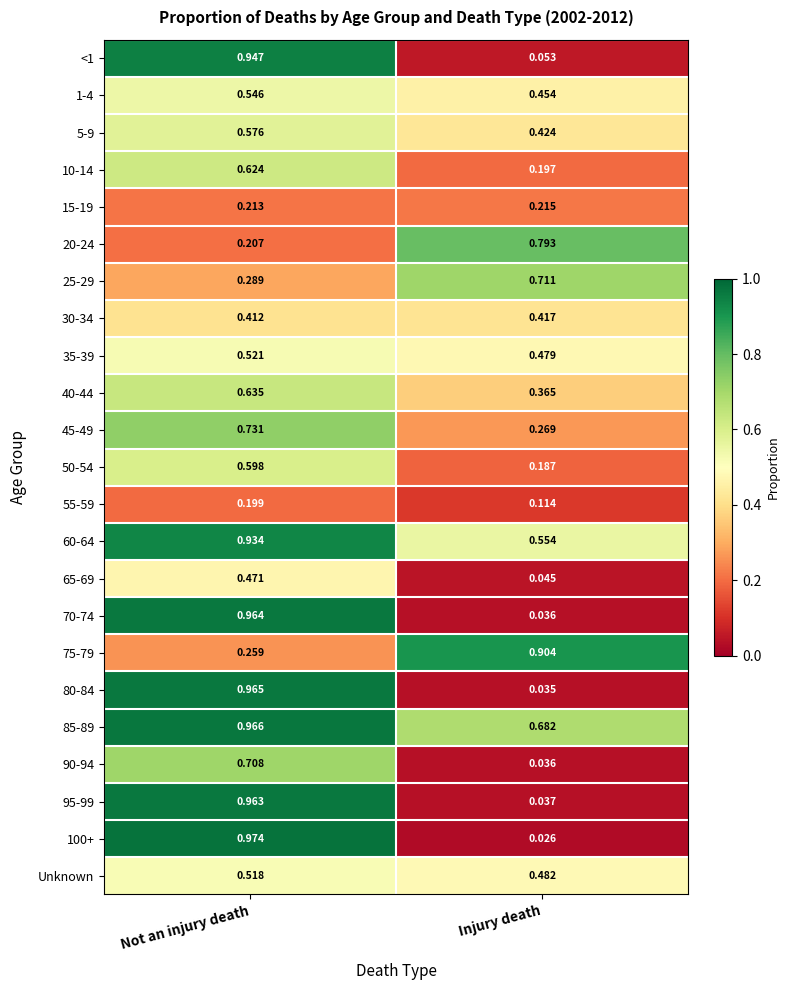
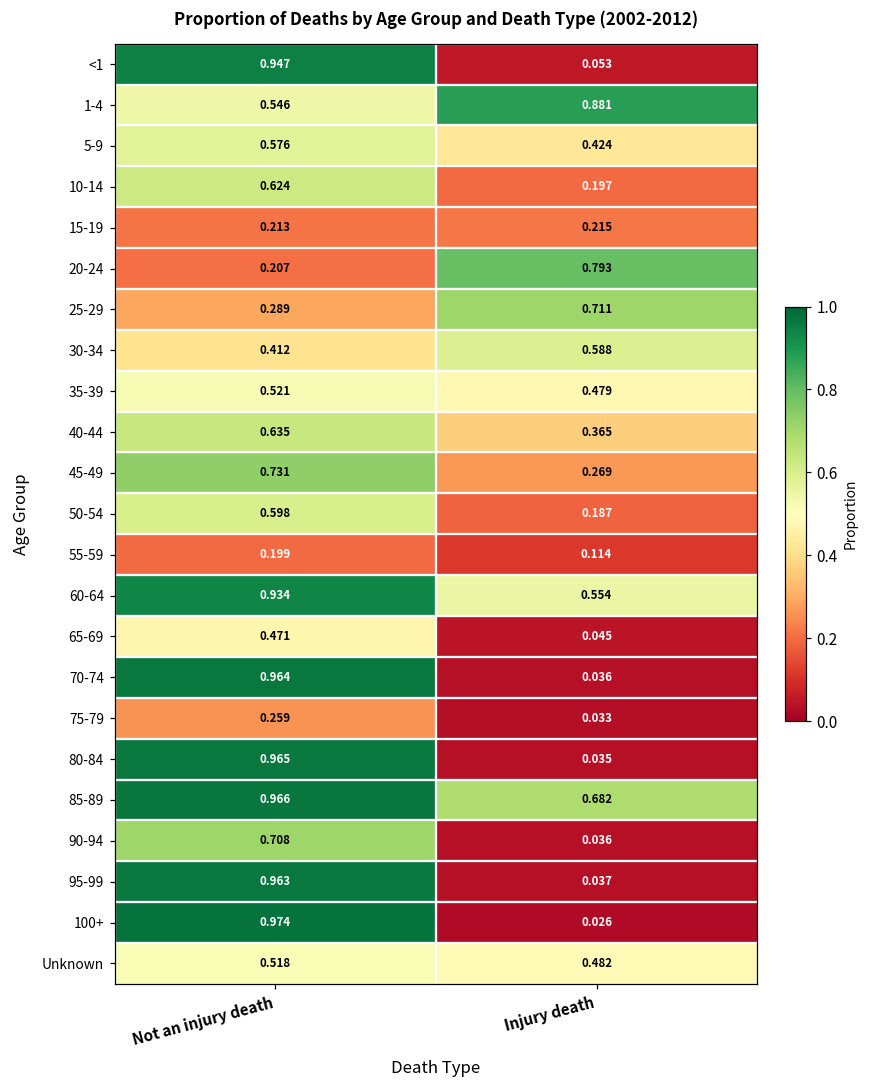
  {
    "<1": {
      "Not an injury death": 0.947,
      "Injury death": 0.053
    },
    "1-4": {
      "Not an injury death": 0.546,
-     "Injury death": 0.454
+     "Injury death": 0.881
    },
    "5-9": {
      "Not an injury death": 0.576,
      "Injury death": 0.424
    },
    "10-14": {
      "Not an injury death": 0.624,
      "Injury death": 0.197
    },
    "15-19": {
      "Not an injury death": 0.213,
      "Injury death": 0.215
    },
    "20-24": {
      "Not an injury death": 0.207,
      "Injury death": 0.793
    },
    "25-29": {
      "Not an injury death": 0.289,
      "Injury death": 0.711
    },
    "30-34": {
      "Not an injury death": 0.412,
-     "Injury death": 0.417
+     "Injury death": 0.588
    },
    "35-39": {
      "Not an injury death": 0.521,
      "Injury death": 0.479
    },
    "40-44": {
      "Not an injury death": 0.635,
      "Injury death": 0.365
    },
    "45-49": {
      "Not an injury death": 0.731,
      "Injury death": 0.269
    },
    "50-54": {
      "Not an injury death": 0.598,
      "Injury death": 0.187
    },
    "55-59": {
      "Not an injury death": 0.199,
      "Injury death": 0.114
    },
    "60-64": {
      "Not an injury death": 0.934,
      "Injury death": 0.554
    },
    "65-69": {
      "Not an injury death": 0.471,
      "Injury death": 0.045
    },
    "70-74": {
      "Not an injury death": 0.964,
      "Injury death": 0.036
    },
    "75-79": {
      "Not an injury death": 0.259,
-     "Injury death": 0.904
+     "Injury death": 0.033
    },
    "80-84": {
      "Not an injury death": 0.965,
      "Injury death": 0.035
    },
    "85-89": {
      "Not an injury death": 0.966,
      "Injury death": 0.682
    },
    "90-94": {
      "Not an injury death": 0.708,
      "Injury death": 0.036
    },
    "95-99": {
      "Not an injury death": 0.963,
      "Injury death": 0.037
    },
    "100+": {
      "Not an injury death": 0.974,
      "Injury death": 0.026
    },
    "Unknown": {
      "Not an injury death": 0.518,
      "Injury death": 0.482
    }
  }
